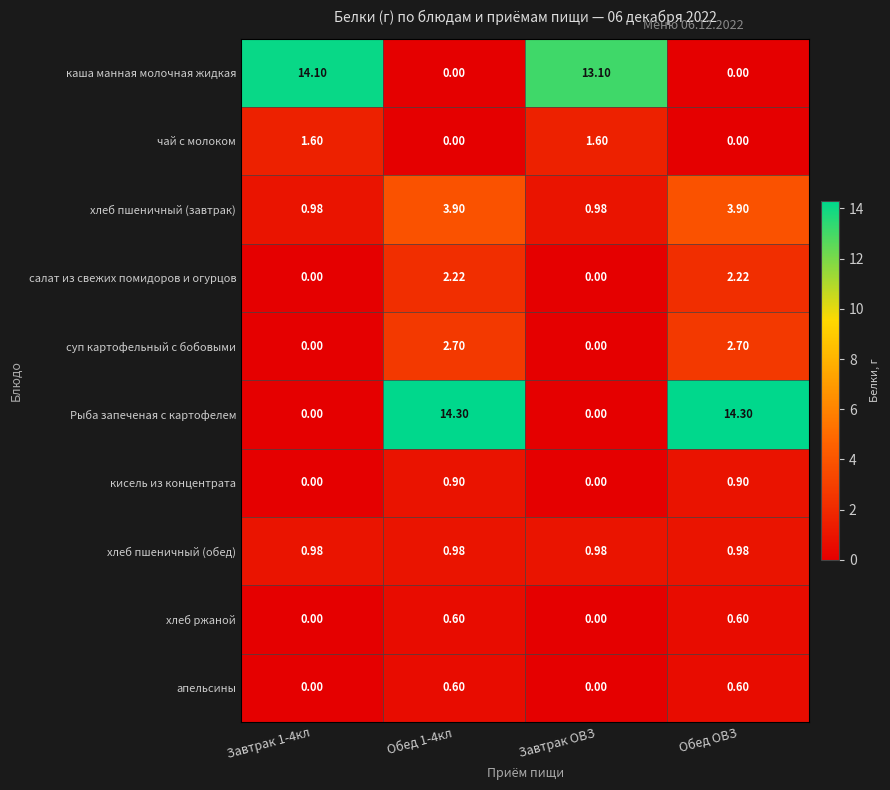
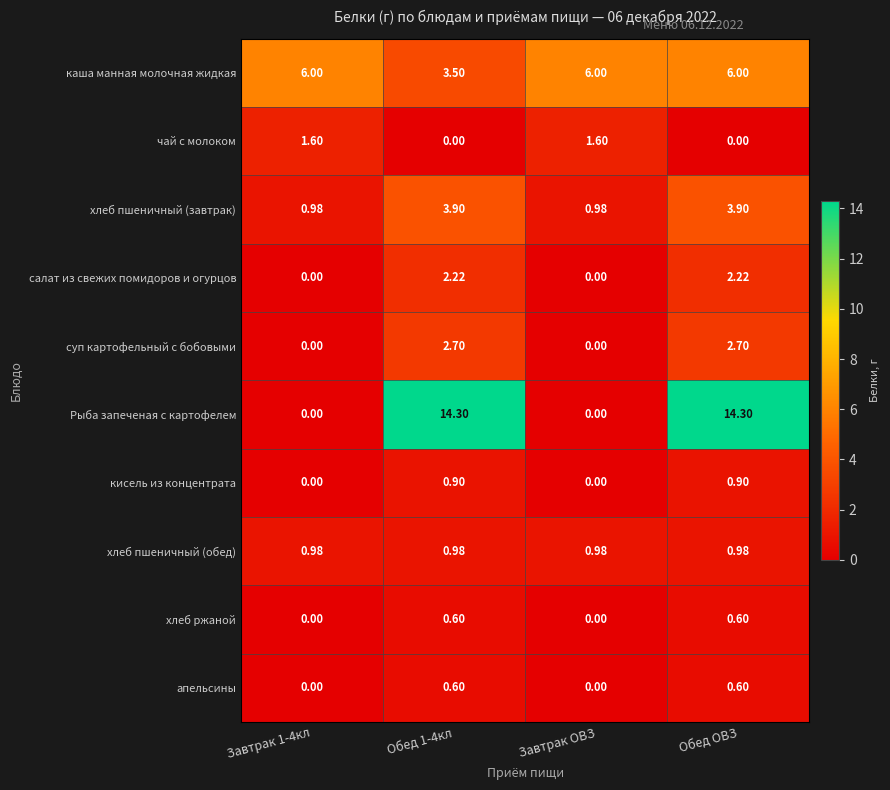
  {
    "каша манная молочная жидкая": {
-     "Завтрак 1-4кл": 14.10,
-     "Обед 1-4кл": 0.00,
-     "Завтрак ОВЗ": 13.10,
-     "Обед ОВЗ": 0.00
+     "Завтрак 1-4кл": 6.00,
+     "Обед 1-4кл": 3.50,
+     "Завтрак ОВЗ": 6.00,
+     "Обед ОВЗ": 6.00
    },
    "чай с молоком": {
      "Завтрак 1-4кл": 1.60,
      "Обед 1-4кл": 0.00,
      "Завтрак ОВЗ": 1.60,
      "Обед ОВЗ": 0.00
    },
    "хлеб пшеничный (завтрак)": {
      "Завтрак 1-4кл": 0.98,
      "Обед 1-4кл": 3.90,
      "Завтрак ОВЗ": 0.98,
      "Обед ОВЗ": 3.90
    },
    "салат из свежих помидоров и огурцов": {
      "Завтрак 1-4кл": 0.00,
      "Обед 1-4кл": 2.22,
      "Завтрак ОВЗ": 0.00,
      "Обед ОВЗ": 2.22
    },
    "суп картофельный с бобовыми": {
      "Завтрак 1-4кл": 0.00,
      "Обед 1-4кл": 2.70,
      "Завтрак ОВЗ": 0.00,
      "Обед ОВЗ": 2.70
    },
    "Рыба запеченая с картофелем": {
      "Завтрак 1-4кл": 0.00,
      "Обед 1-4кл": 14.30,
      "Завтрак ОВЗ": 0.00,
      "Обед ОВЗ": 14.30
    },
    "кисель из концентрата": {
      "Завтрак 1-4кл": 0.00,
      "Обед 1-4кл": 0.90,
      "Завтрак ОВЗ": 0.00,
      "Обед ОВЗ": 0.90
    },
    "хлеб пшеничный (обед)": {
      "Завтрак 1-4кл": 0.98,
      "Обед 1-4кл": 0.98,
      "Завтрак ОВЗ": 0.98,
      "Обед ОВЗ": 0.98
    },
    "хлеб ржаной": {
      "Завтрак 1-4кл": 0.00,
      "Обед 1-4кл": 0.60,
      "Завтрак ОВЗ": 0.00,
      "Обед ОВЗ": 0.60
    },
    "апельсины": {
      "Завтрак 1-4кл": 0.00,
      "Обед 1-4кл": 0.60,
      "Завтрак ОВЗ": 0.00,
      "Обед ОВЗ": 0.60
    }
  }
